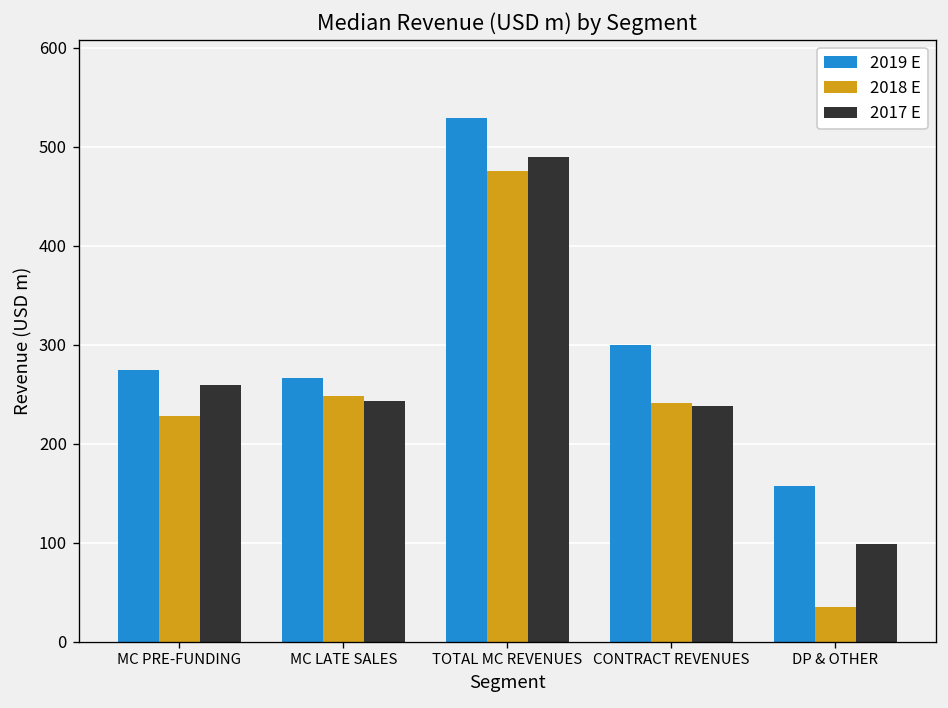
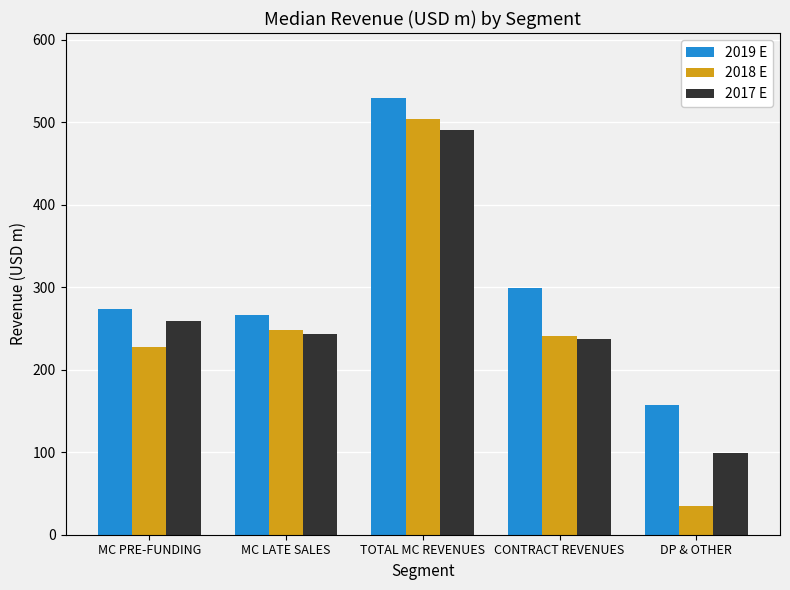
  {
    "2019 E": {
      "MC PRE-FUNDING": 270,
      "MC LATE SALES": 270,
      "TOTAL MC REVENUES": 530,
      "CONTRACT REVENUES": 300,
      "DP & OTHER": 160
    },
    "2018 E": {
      "MC PRE-FUNDING": 230,
      "MC LATE SALES": 250,
-     "TOTAL MC REVENUES": 480,
+     "TOTAL MC REVENUES": 500,
      "CONTRACT REVENUES": 240,
      "DP & OTHER": 40
    },
    "2017 E": {
      "MC PRE-FUNDING": 260,
      "MC LATE SALES": 240,
      "TOTAL MC REVENUES": 490,
      "CONTRACT REVENUES": 240,
      "DP & OTHER": 100
    }
  }
